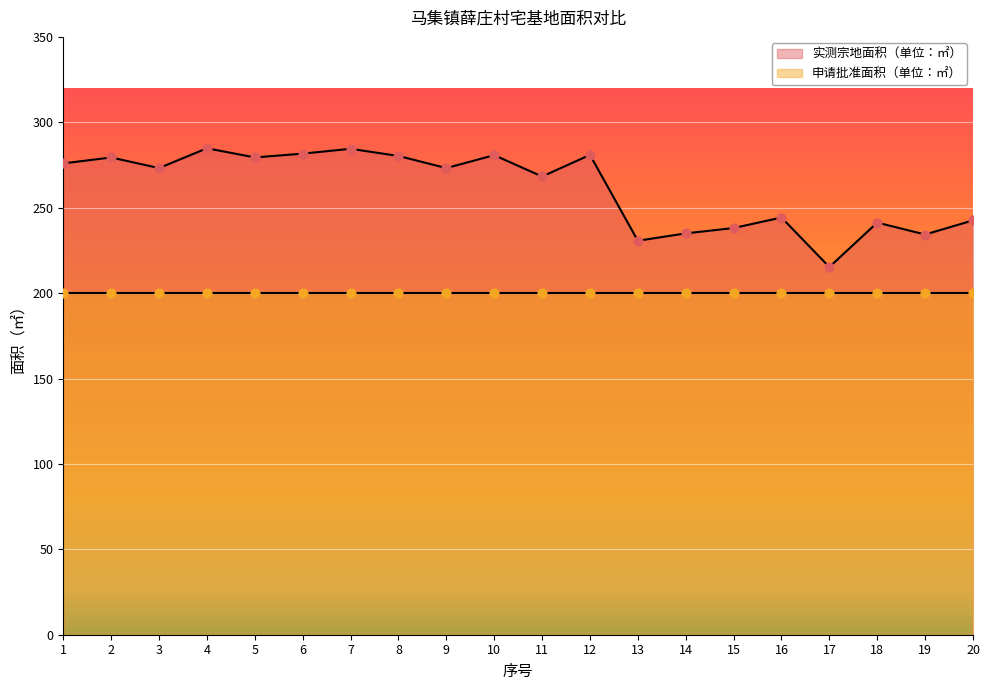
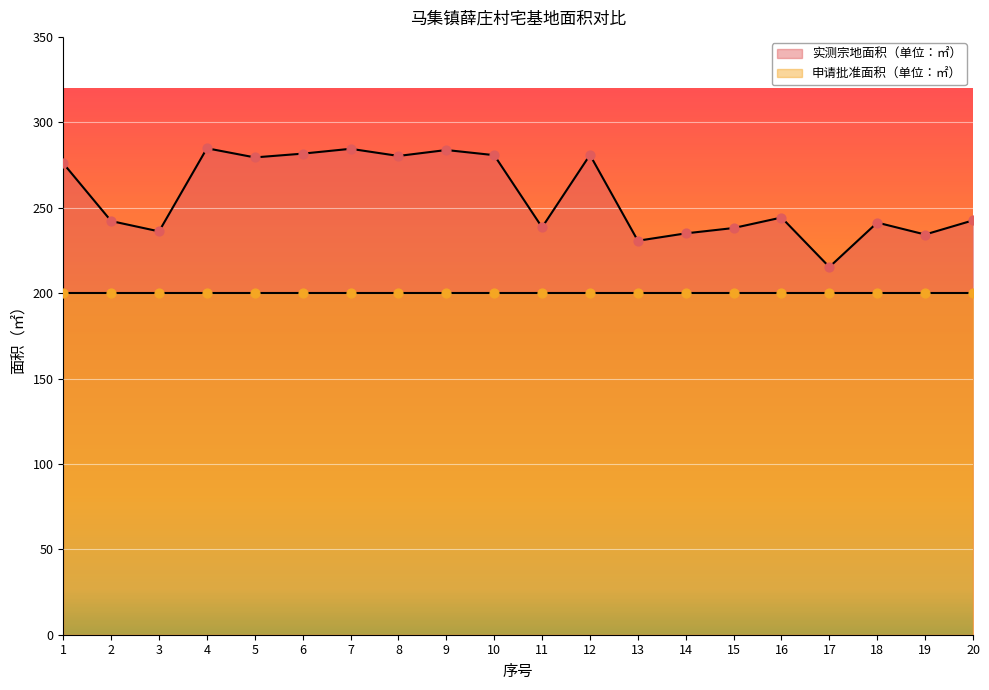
  {
    "实测宗地面积（单位：㎡）": {
      "1": 276,
-     "2": 279,
-     "3": 273,
+     "2": 242,
+     "3": 236,
      "4": 285,
      "5": 279,
      "6": 282,
      "7": 284,
      "8": 280,
-     "9": 273,
+     "9": 284,
      "10": 281,
-     "11": 268,
+     "11": 239,
      "12": 281,
      "13": 231,
      "14": 235,
      "15": 238,
      "16": 244,
      "17": 215,
      "18": 241,
      "19": 234,
      "20": 243
    },
    "申请批准面积（单位：㎡）": {
      "1": 200,
      "2": 200,
      "3": 200,
      "4": 200,
      "5": 200,
      "6": 200,
      "7": 200,
      "8": 200,
      "9": 200,
      "10": 200,
      "11": 200,
      "12": 200,
      "13": 200,
      "14": 200,
      "15": 200,
      "16": 200,
      "17": 200,
      "18": 200,
      "19": 200,
      "20": 200
    }
  }
